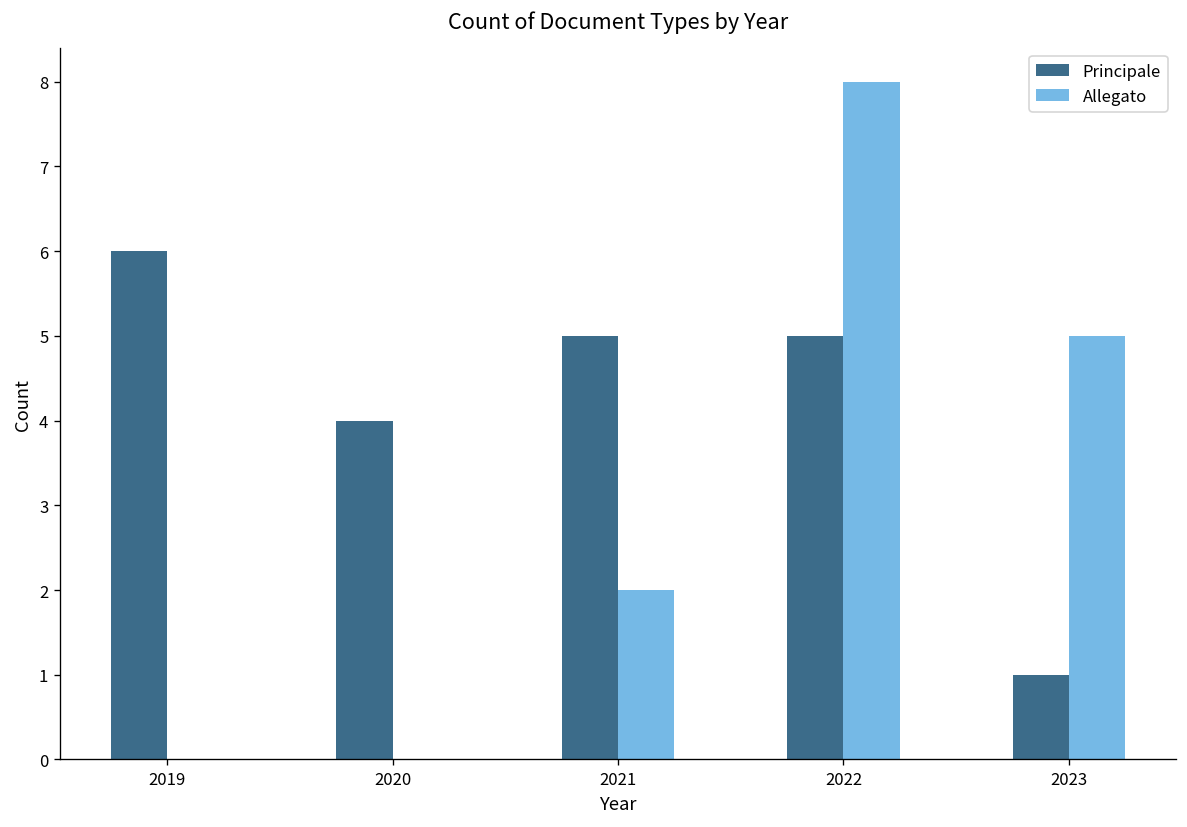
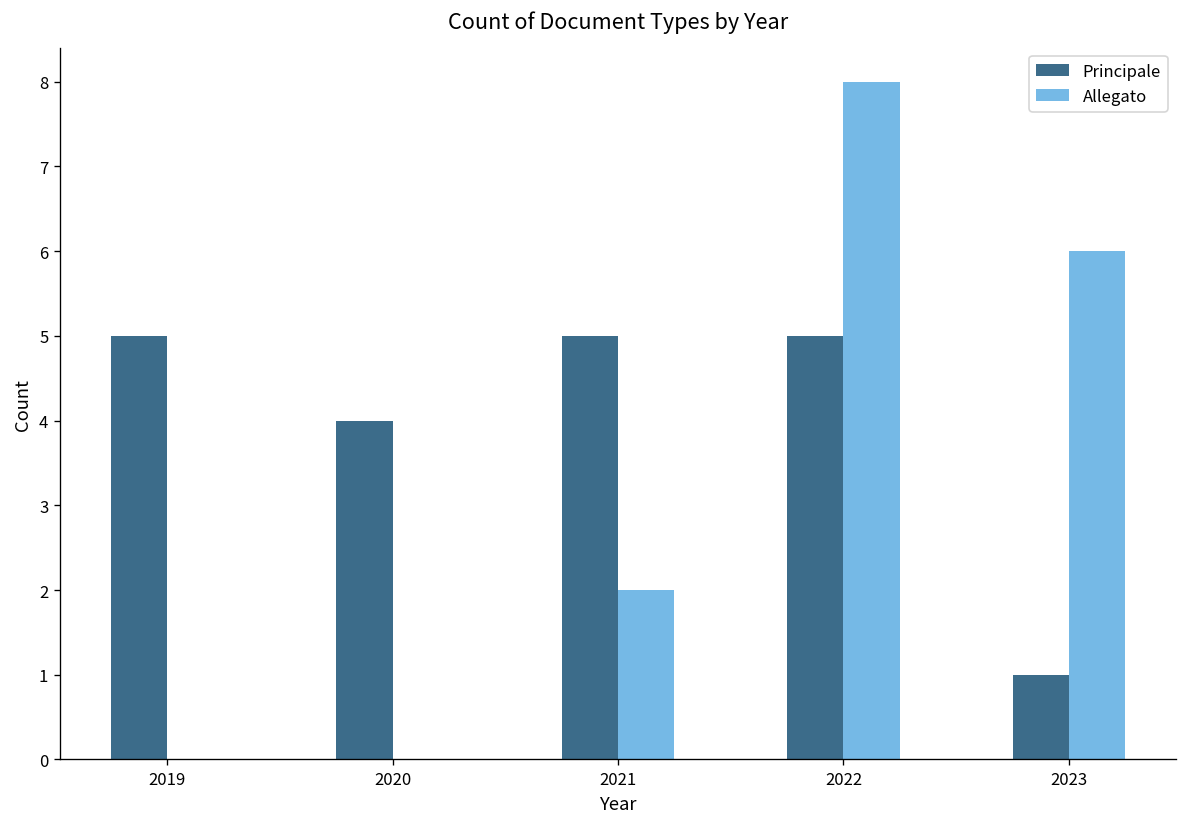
  {
    "Principale": {
-     "2019": 6,
+     "2019": 5,
      "2020": 4,
      "2021": 5,
      "2022": 5,
      "2023": 1
    },
    "Allegato": {
      "2019": 0,
      "2020": 0,
      "2021": 2,
      "2022": 8,
-     "2023": 5
+     "2023": 6
    }
  }
